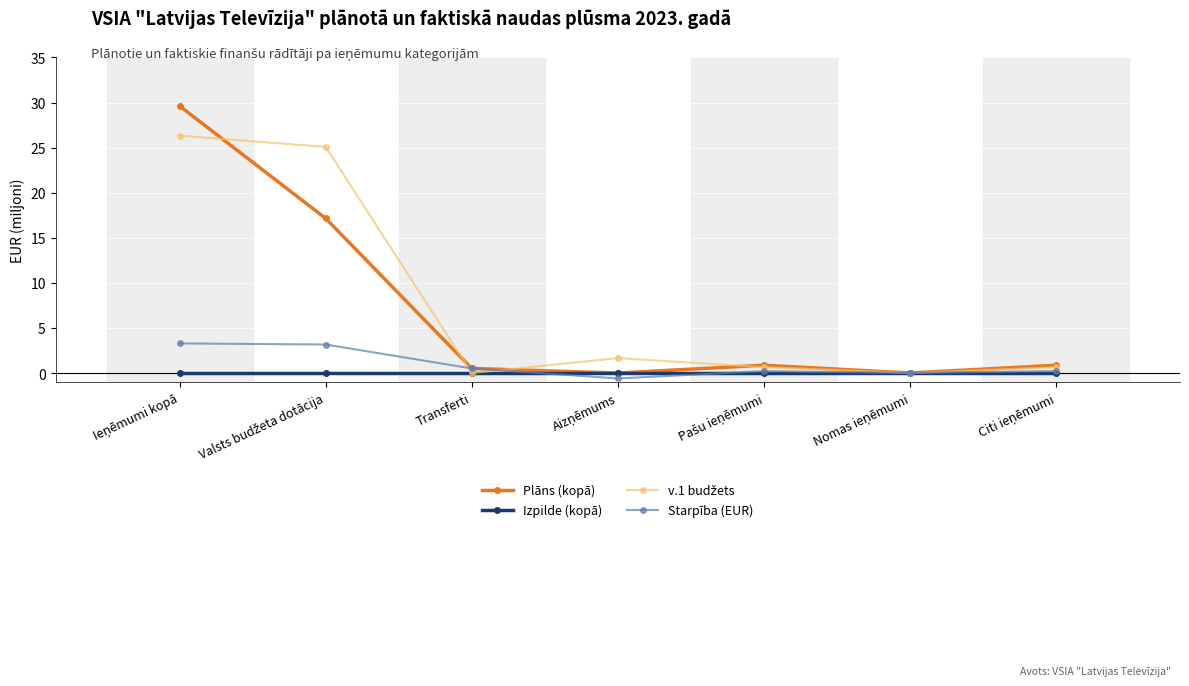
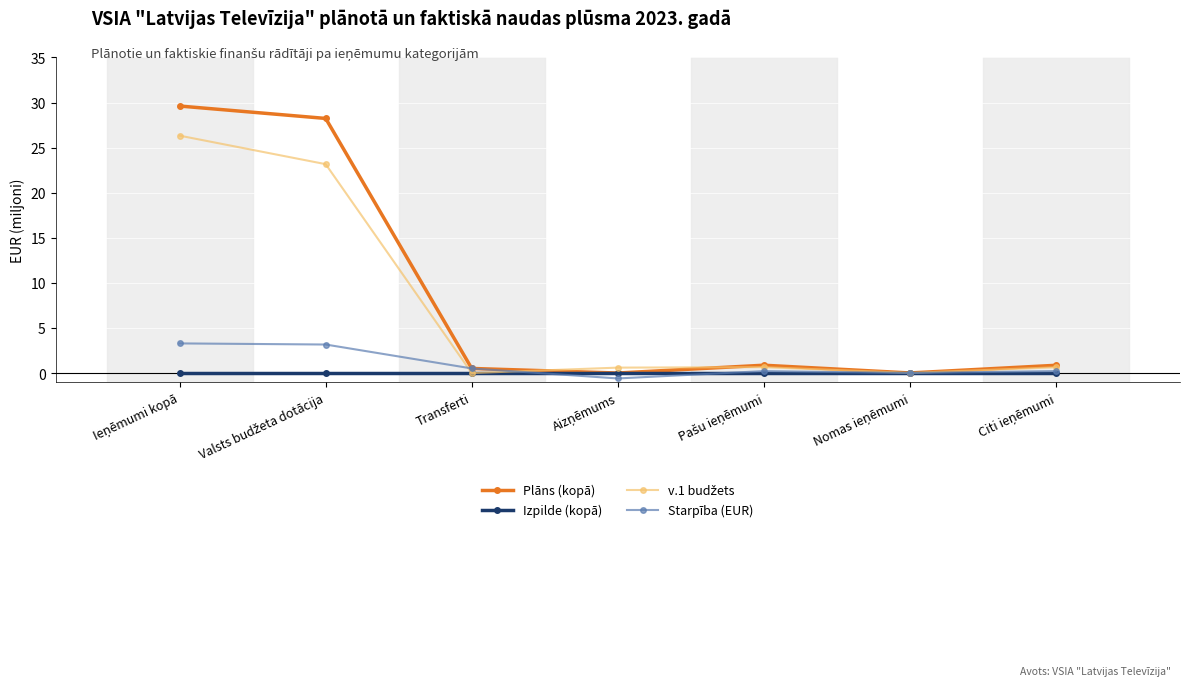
  {
    "Plāns (kopā)": {
      "Ieņēmumi kopā": 30,
-     "Valsts budžeta dotācija": 17
+     "Valsts budžeta dotācija": 28
    },
    "Izpilde (kopā)": {
      "Ieņēmumi kopā": 0,
      "Valsts budžeta dotācija": 0
    },
    "v.1 budžets": {
      "Ieņēmumi kopā": 26,
-     "Valsts budžeta dotācija": 25,
-     "Aizņēmums": 2
+     "Valsts budžeta dotācija": 23,
+     "Aizņēmums": 1
    },
    "Starpība (EUR)": {
      "Ieņēmumi kopā": 3,
      "Valsts budžeta dotācija": 3,
      "Aizņēmums": -1
    }
  }
